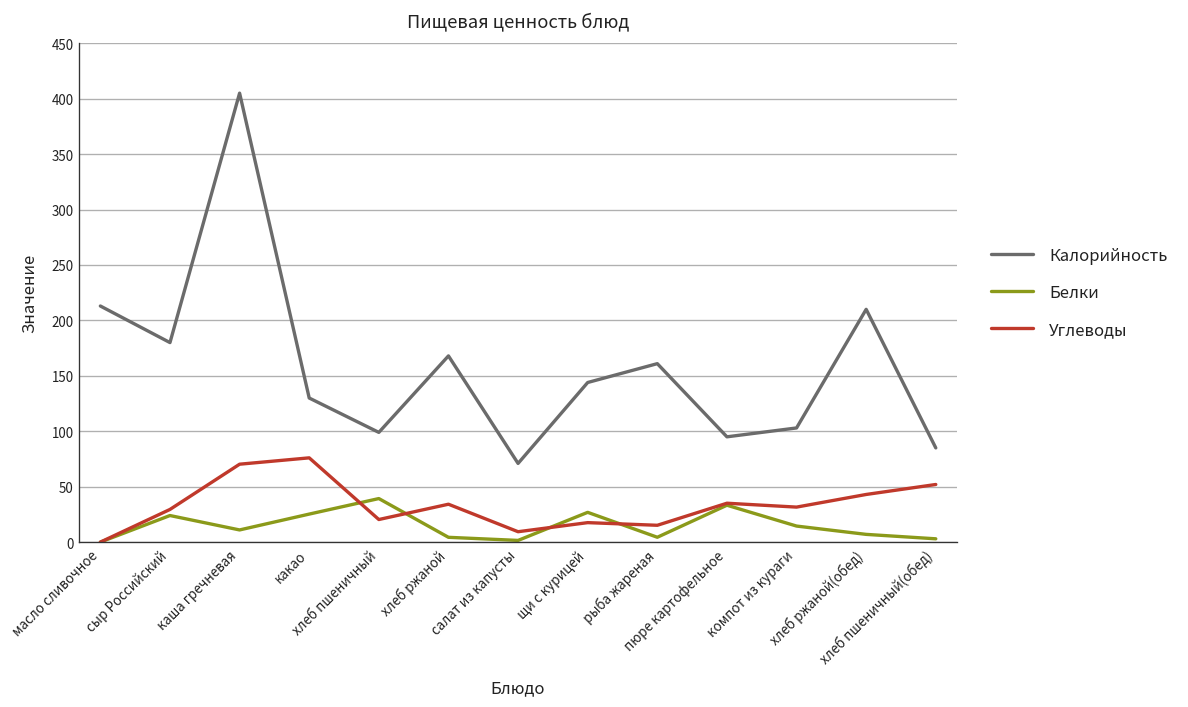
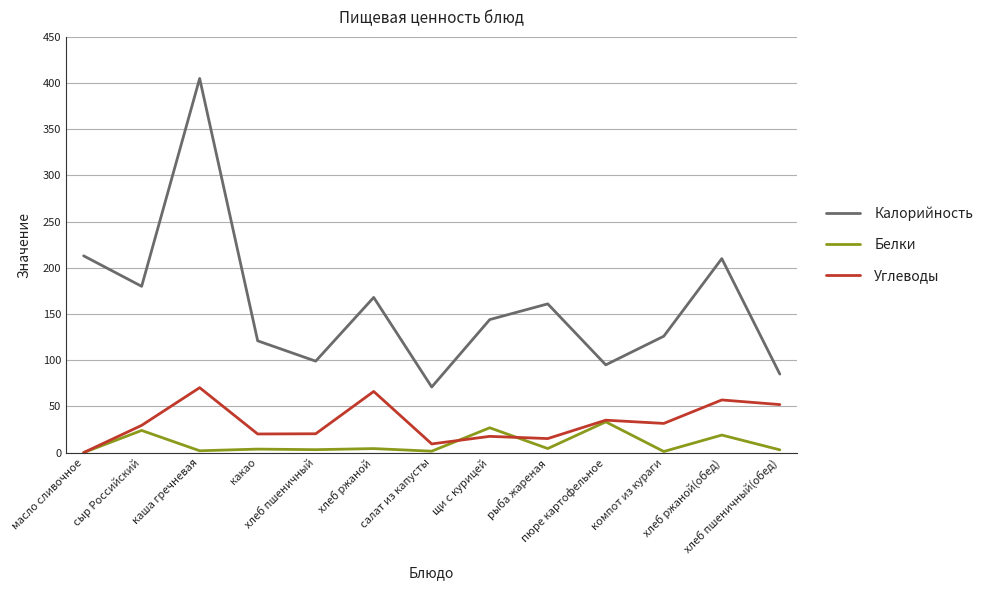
  {
    "Калорийность": {
      "масло сливочное": 210,
      "сыр Российский": 180,
      "каша гречневая": 410,
-     "какао": 130,
+     "какао": 120,
      "хлеб пшеничный": 100,
      "хлеб ржаной": 170,
      "салат из капусты": 70,
      "щи с курицей": 140,
      "рыба жареная": 160,
      "пюре картофельное": 100,
-     "компот из кураги": 100,
+     "компот из кураги": 130,
      "хлеб ржаной(обед)": 210,
      "хлеб пшеничный(обед)": 90
    },
    "Белки": {
      "сыр Российский": 20,
-     "каша гречневая": 10,
-     "какао": 30,
-     "хлеб пшеничный": 40,
+     "каша гречневая": 0,
+     "какао": 0,
+     "хлеб пшеничный": 0,
      "хлеб ржаной": 0,
      "салат из капусты": 0,
      "щи с курицей": 30,
      "рыба жареная": 0,
-     "компот из кураги": 10,
-     "хлеб ржаной(обед)": 10,
+     "компот из кураги": 0,
+     "хлеб ржаной(обед)": 20,
      "хлеб пшеничный(обед)": 0
    },
    "Углеводы": {
      "сыр Российский": 30,
      "каша гречневая": 70,
-     "какао": 80,
+     "какао": 20,
      "хлеб пшеничный": 20,
-     "хлеб ржаной": 30,
+     "хлеб ржаной": 70,
      "салат из капусты": 10,
      "щи с курицей": 20,
      "рыба жареная": 20,
      "компот из кураги": 30,
-     "хлеб ржаной(обед)": 40,
+     "хлеб ржаной(обед)": 60,
      "хлеб пшеничный(обед)": 50
    }
  }
